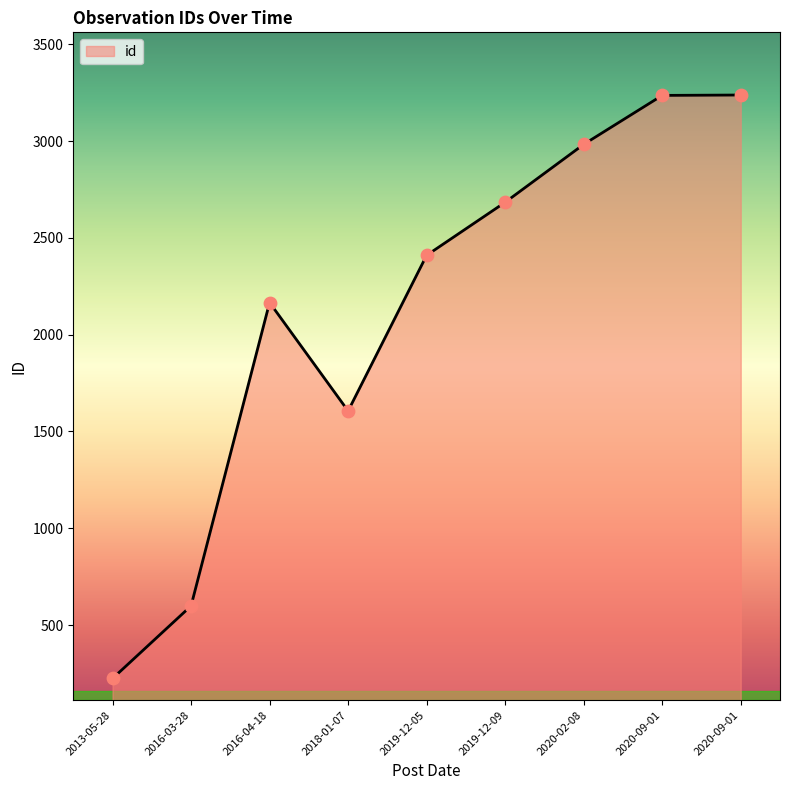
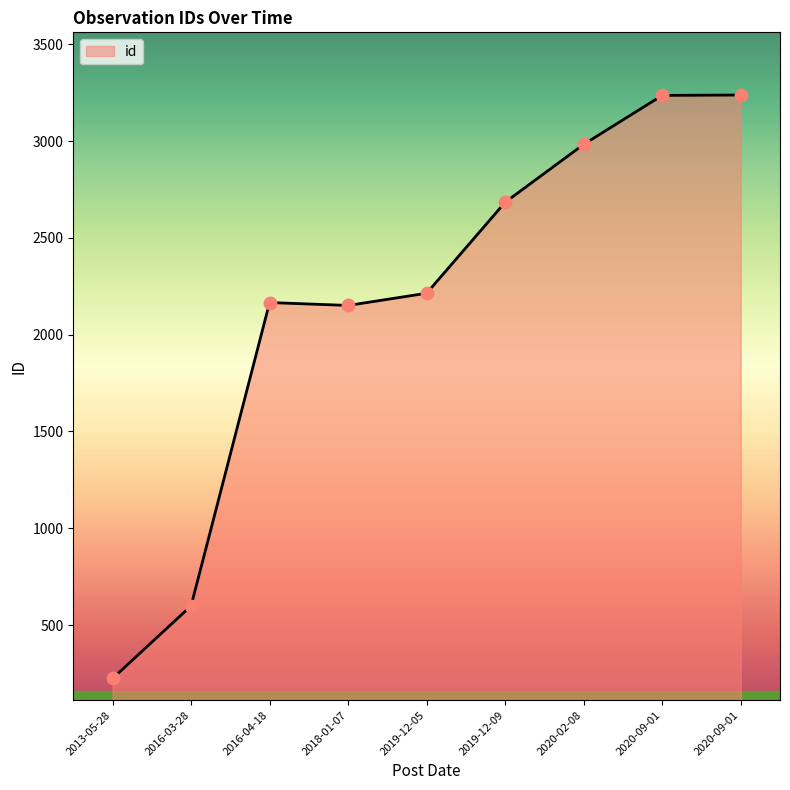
  {
    "2013-05-28": 220,
    "2016-03-28": 600,
    "2016-04-18": 2170,
-   "2018-01-07": 1610,
-   "2019-12-05": 2410,
+   "2018-01-07": 2150,
+   "2019-12-05": 2210,
    "2019-12-09": 2680,
    "2020-02-08": 2980
  }
